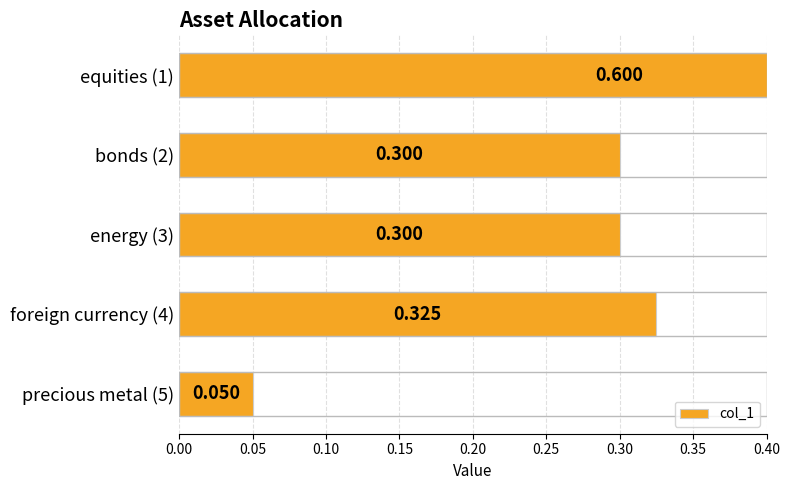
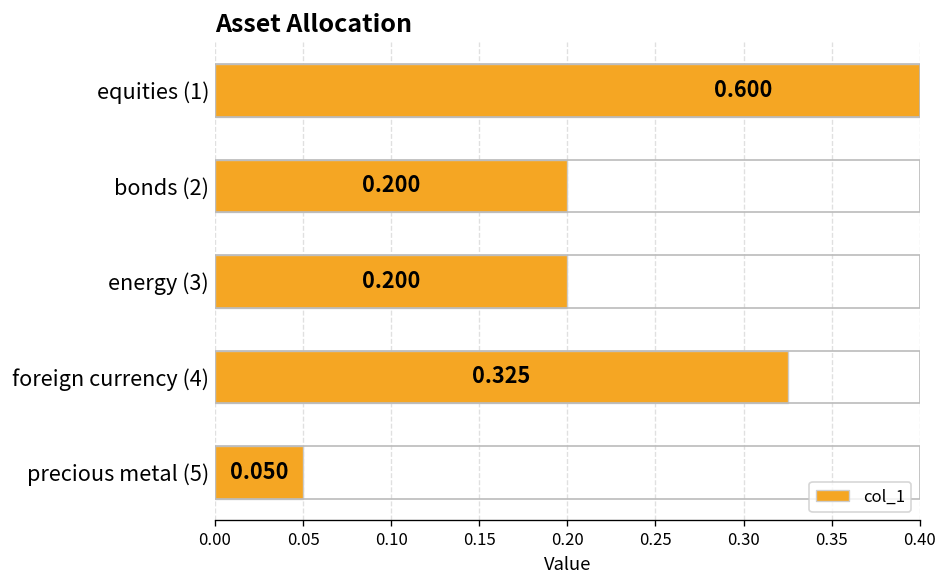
  {
-   "bonds (2)": 0.300,
-   "energy (3)": 0.300,
+   "bonds (2)": 0.200,
+   "energy (3)": 0.200,
    "foreign currency (4)": 0.325,
    "precious metal (5)": 0.050
  }
